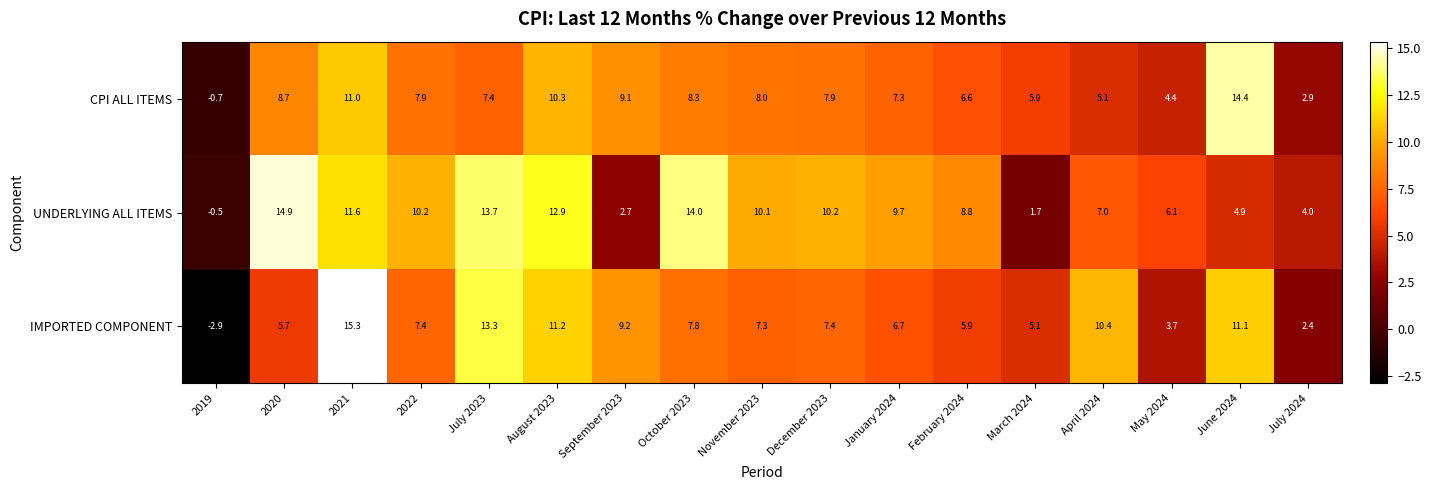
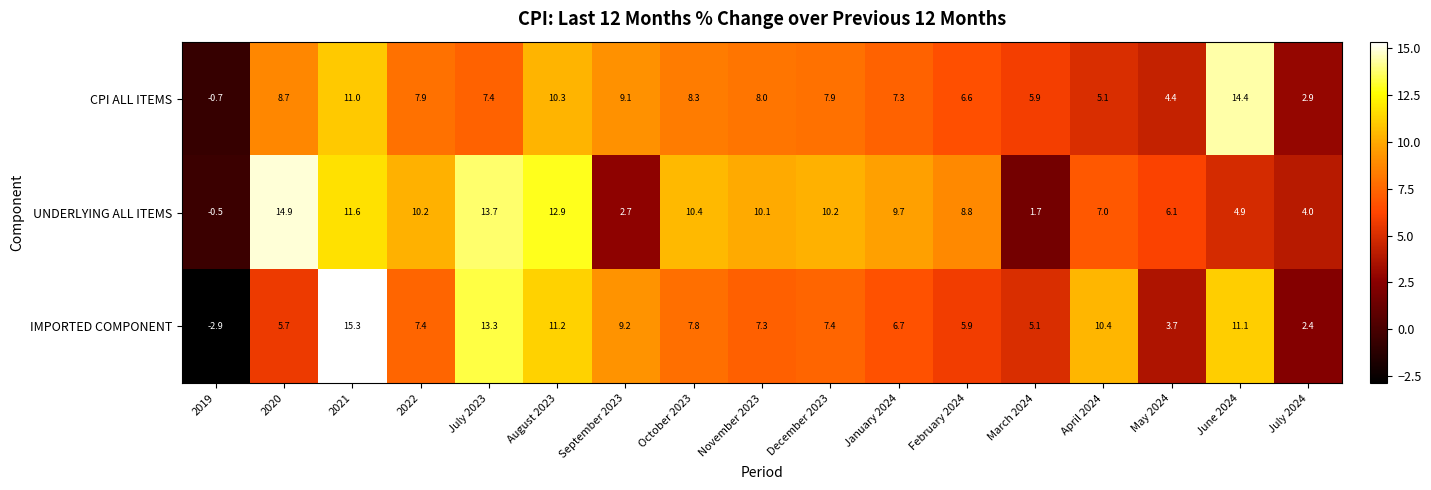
  {
    "CPI ALL ITEMS": {
      "2019": -0.7,
      "2020": 8.7,
      "2021": 11.0,
      "2022": 7.9,
      "July 2023": 7.4,
      "August 2023": 10.3,
      "September 2023": 9.1,
      "October 2023": 8.3,
      "November 2023": 8.0,
      "December 2023": 7.9,
      "January 2024": 7.3,
      "February 2024": 6.6,
      "March 2024": 5.9,
      "April 2024": 5.1,
      "May 2024": 4.4,
      "June 2024": 14.4,
      "July 2024": 2.9
    },
    "UNDERLYING ALL ITEMS": {
      "2019": -0.5,
      "2020": 14.9,
      "2021": 11.6,
      "2022": 10.2,
      "July 2023": 13.7,
      "August 2023": 12.9,
      "September 2023": 2.7,
-     "October 2023": 14.0,
+     "October 2023": 10.4,
      "November 2023": 10.1,
      "December 2023": 10.2,
      "January 2024": 9.7,
      "February 2024": 8.8,
      "March 2024": 1.7,
      "April 2024": 7.0,
      "May 2024": 6.1,
      "June 2024": 4.9,
      "July 2024": 4.0
    },
    "IMPORTED COMPONENT": {
      "2019": -2.9,
      "2020": 5.7,
      "2021": 15.3,
      "2022": 7.4,
      "July 2023": 13.3,
      "August 2023": 11.2,
      "September 2023": 9.2,
      "October 2023": 7.8,
      "November 2023": 7.3,
      "December 2023": 7.4,
      "January 2024": 6.7,
      "February 2024": 5.9,
      "March 2024": 5.1,
      "April 2024": 10.4,
      "May 2024": 3.7,
      "June 2024": 11.1,
      "July 2024": 2.4
    }
  }
